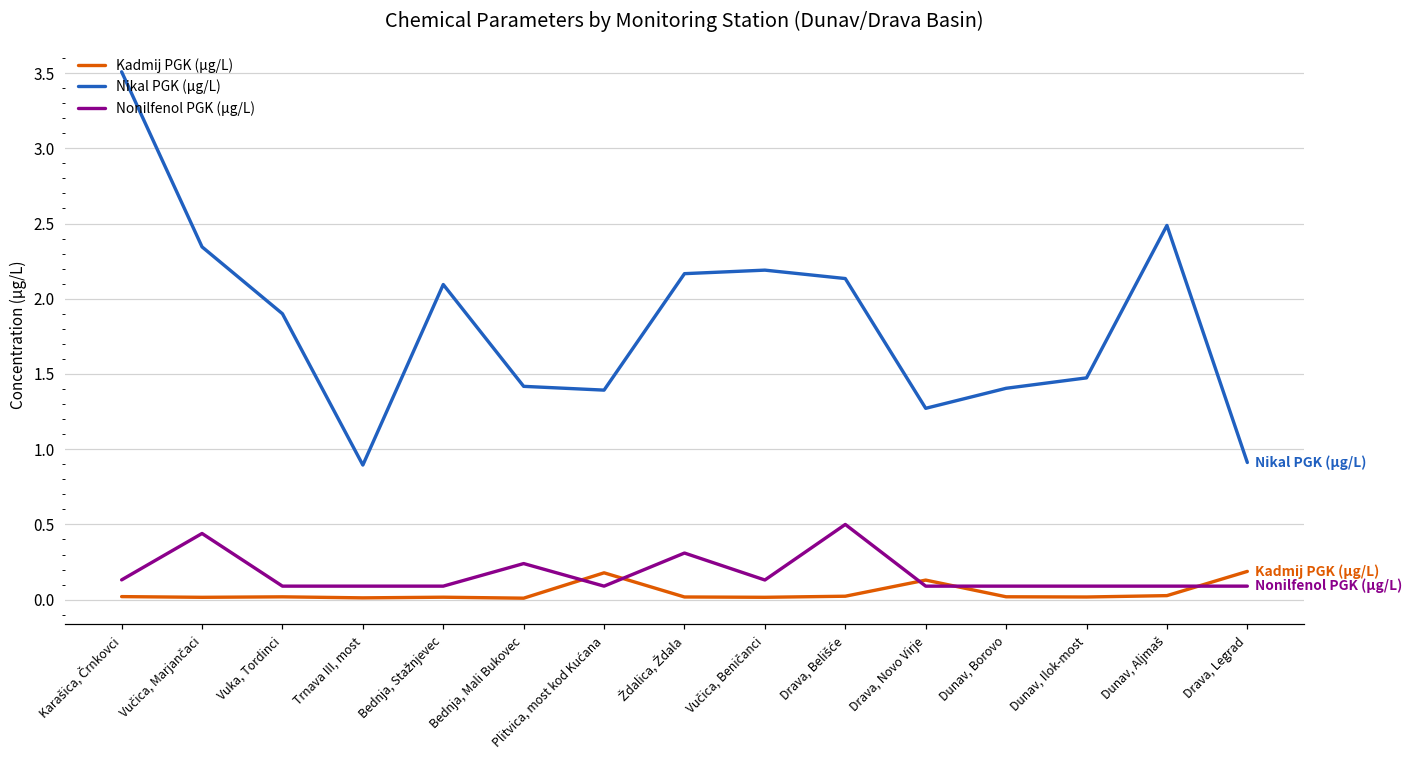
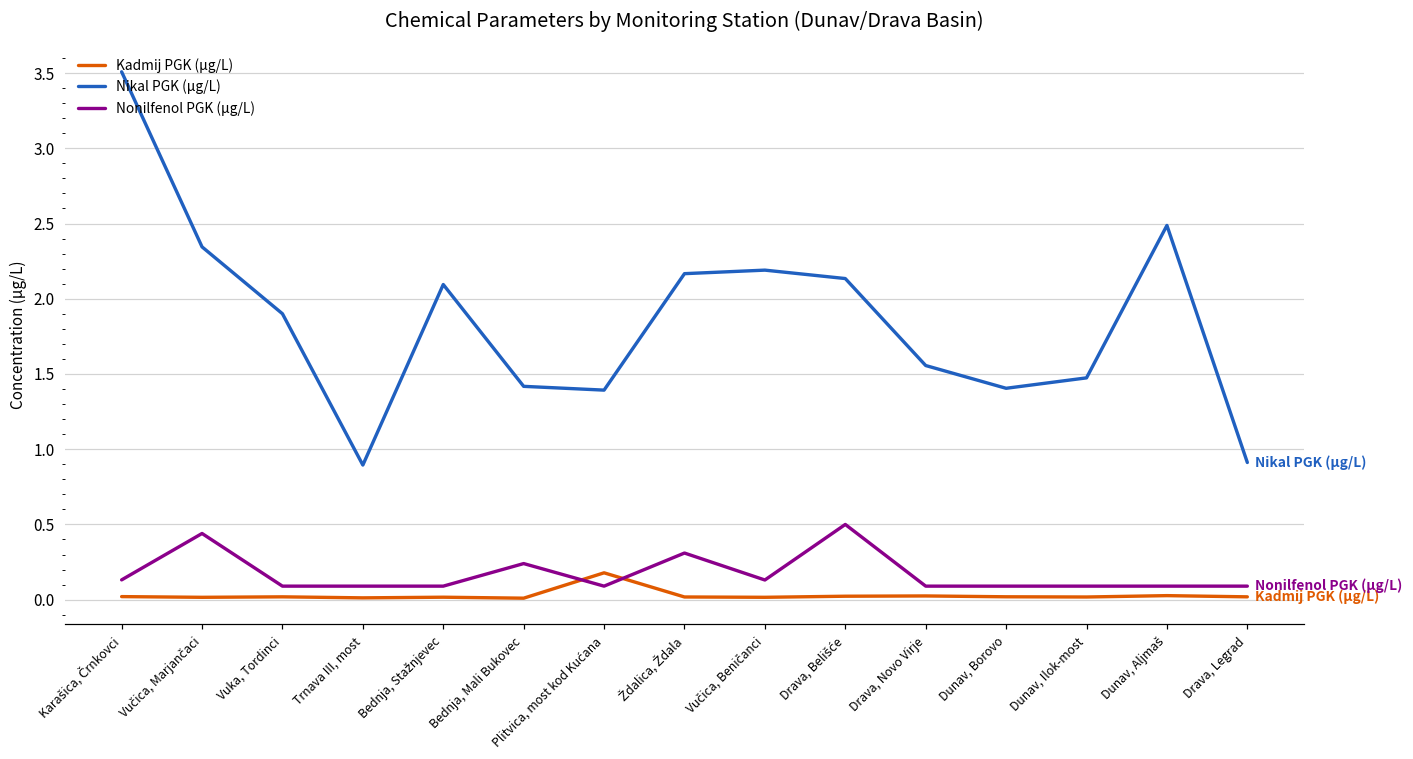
  {
    "Kadmij PGK (μg/L)": {
      "Karašica, Črnkovci": 0.02,
      "Vučica, Marjančaci": 0.02,
      "Vuka, Tordinci": 0.02,
      "Trnava III, most": 0.01,
      "Bednja, Stažnjevec": 0.02,
      "Bednja, Mali Bukovec": 0.01,
      "Plitvica, most kod Kućana": 0.18,
      "Ždalica, Ždala": 0.02,
      "Vučica, Beničanci": 0.02,
      "Drava, Belišće": 0.02,
-     "Drava, Novo Virje": 0.13,
+     "Drava, Novo Virje": 0.02,
      "Dunav, Borovo": 0.02,
      "Dunav, Ilok-most": 0.02,
      "Dunav, Aljmaš": 0.03,
-     "Drava, Legrad": 0.19
+     "Drava, Legrad": 0.02
    },
    "Nikal PGK (μg/L)": {
      "Karašica, Črnkovci": 3.51,
      "Vučica, Marjančaci": 2.34,
      "Vuka, Tordinci": 1.90,
      "Trnava III, most": 0.89,
      "Bednja, Stažnjevec": 2.09,
      "Bednja, Mali Bukovec": 1.42,
      "Plitvica, most kod Kućana": 1.39,
      "Ždalica, Ždala": 2.17,
      "Vučica, Beničanci": 2.19,
      "Drava, Belišće": 2.13,
-     "Drava, Novo Virje": 1.27,
+     "Drava, Novo Virje": 1.56,
      "Dunav, Borovo": 1.40,
      "Dunav, Ilok-most": 1.47,
      "Dunav, Aljmaš": 2.49,
      "Drava, Legrad": 0.91
    },
    "Nonilfenol PGK (μg/L)": {
      "Karašica, Črnkovci": 0.13,
      "Vučica, Marjančaci": 0.44,
      "Vuka, Tordinci": 0.09,
      "Trnava III, most": 0.09,
      "Bednja, Stažnjevec": 0.09,
      "Bednja, Mali Bukovec": 0.24,
      "Plitvica, most kod Kućana": 0.09,
      "Ždalica, Ždala": 0.31,
      "Vučica, Beničanci": 0.13,
      "Drava, Belišće": 0.50,
      "Drava, Novo Virje": 0.09,
      "Dunav, Borovo": 0.09,
      "Dunav, Ilok-most": 0.09,
      "Dunav, Aljmaš": 0.09,
      "Drava, Legrad": 0.09
    }
  }
